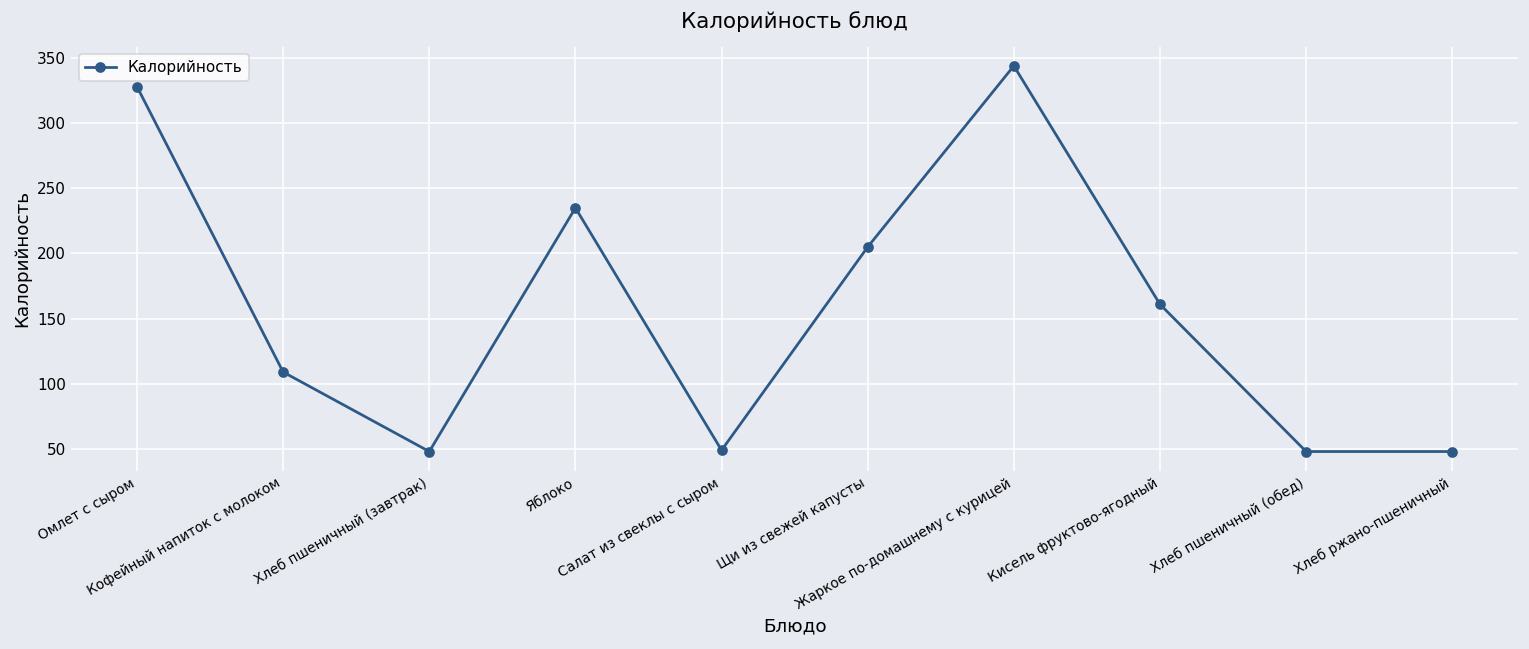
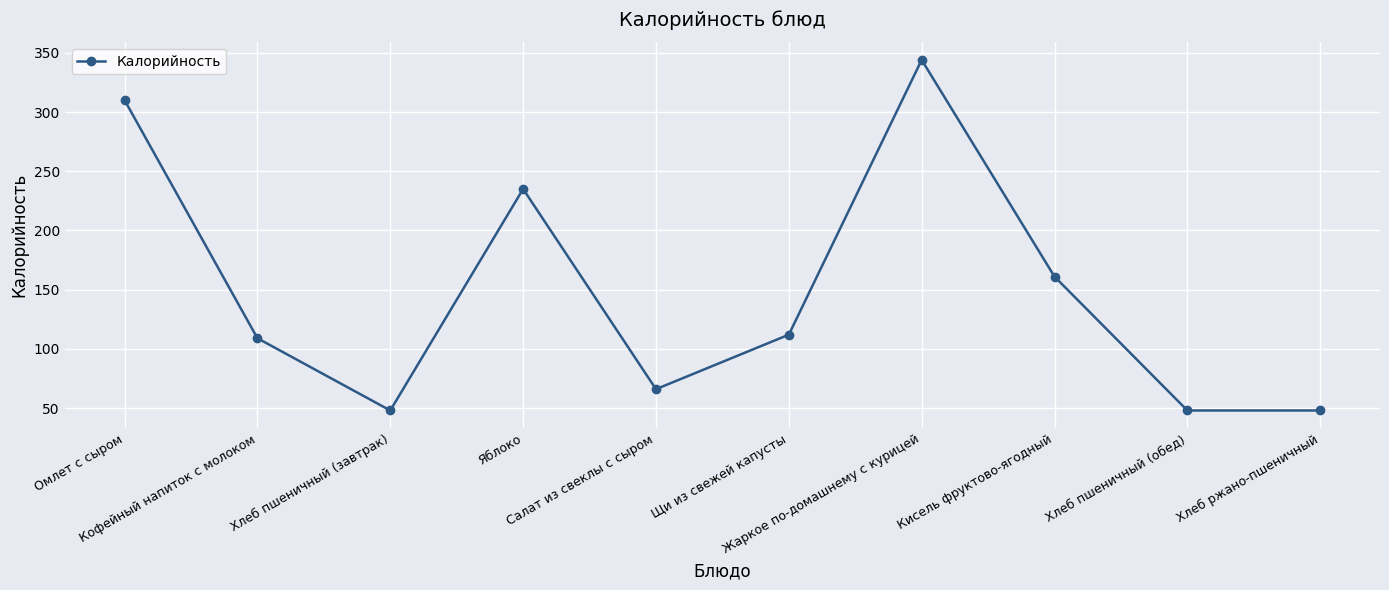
  {
-   "Омлет с сыром": 328,
+   "Омлет с сыром": 310,
    "Кофейный напиток с молоком": 109,
    "Хлеб пшеничный (завтрак)": 48,
    "Яблоко": 235,
-   "Салат из свеклы с сыром": 49,
-   "Щи из свежей капусты": 205,
+   "Салат из свеклы с сыром": 66,
+   "Щи из свежей капусты": 112,
    "Жаркое по-домашнему с курицей": 344,
    "Кисель фруктово-ягодный": 161,
    "Хлеб пшеничный (обед)": 48,
    "Хлеб ржано-пшеничный": 48
  }
